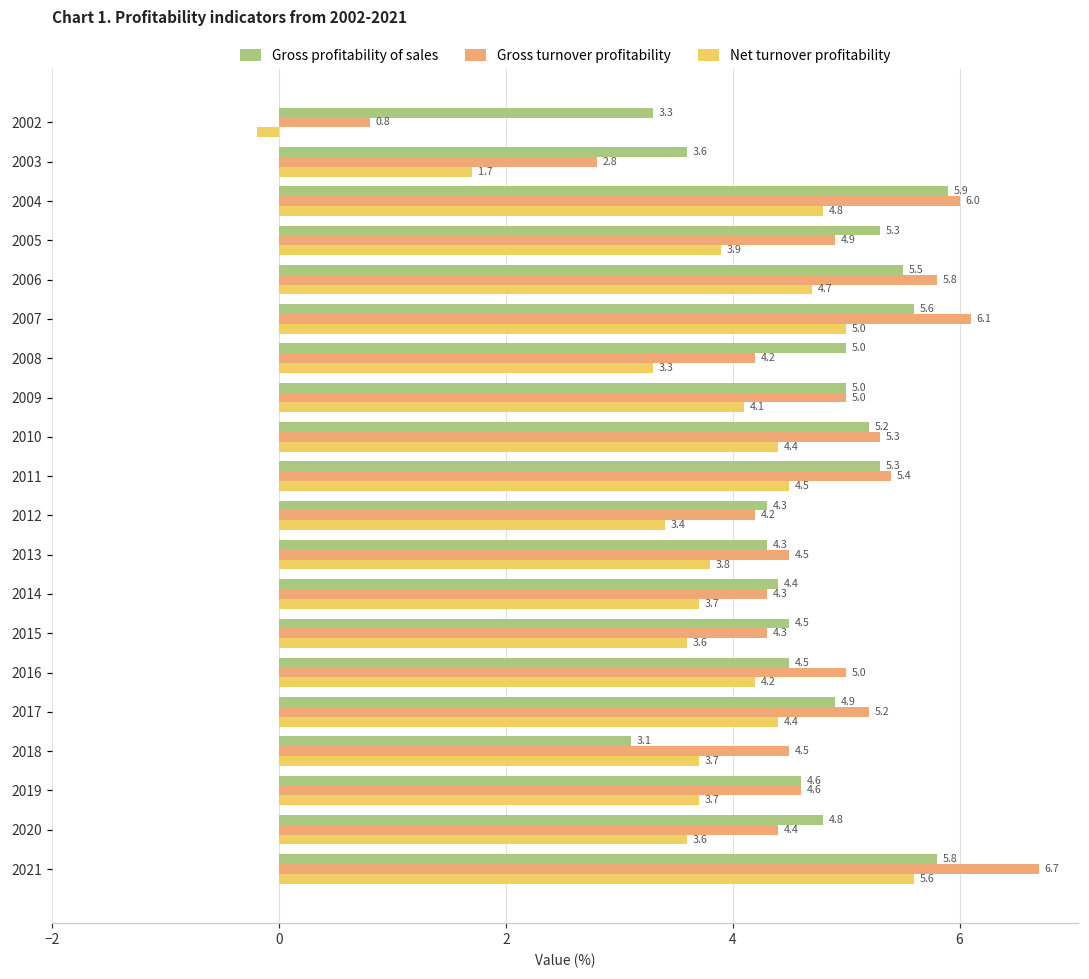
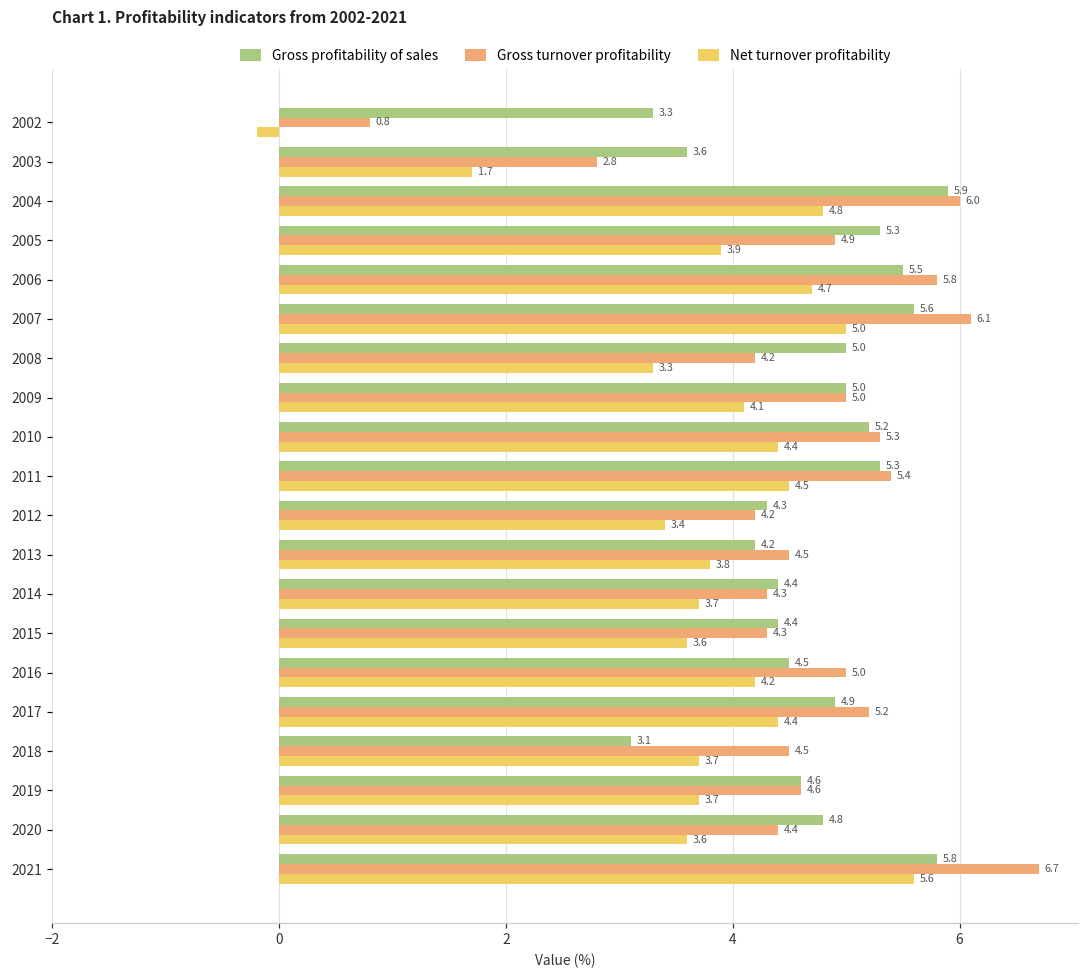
  {
    "Gross profitability of sales": {
      "2002": 3.3,
      "2003": 3.6,
      "2004": 5.9,
      "2005": 5.3,
      "2006": 5.5,
      "2007": 5.6,
      "2008": 5.0,
      "2009": 5.0,
      "2010": 5.2,
      "2011": 5.3,
      "2012": 4.3,
-     "2013": 4.3,
+     "2013": 4.2,
      "2014": 4.4,
-     "2015": 4.5,
+     "2015": 4.4,
      "2016": 4.5,
      "2017": 4.9,
      "2018": 3.1,
      "2019": 4.6,
      "2020": 4.8,
      "2021": 5.8
    }
  }
